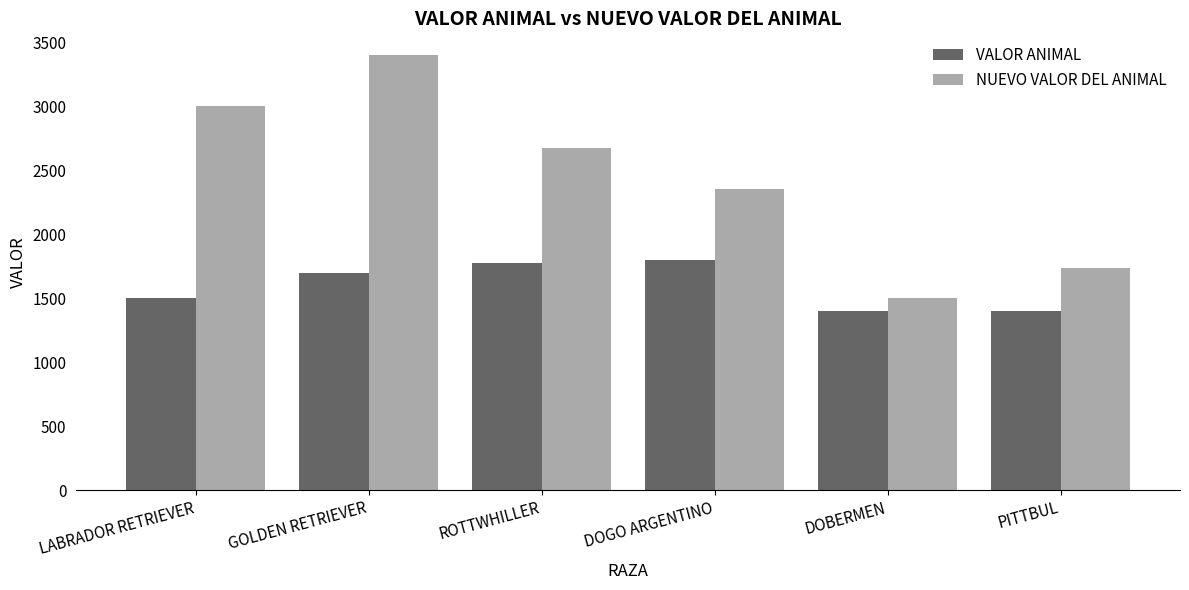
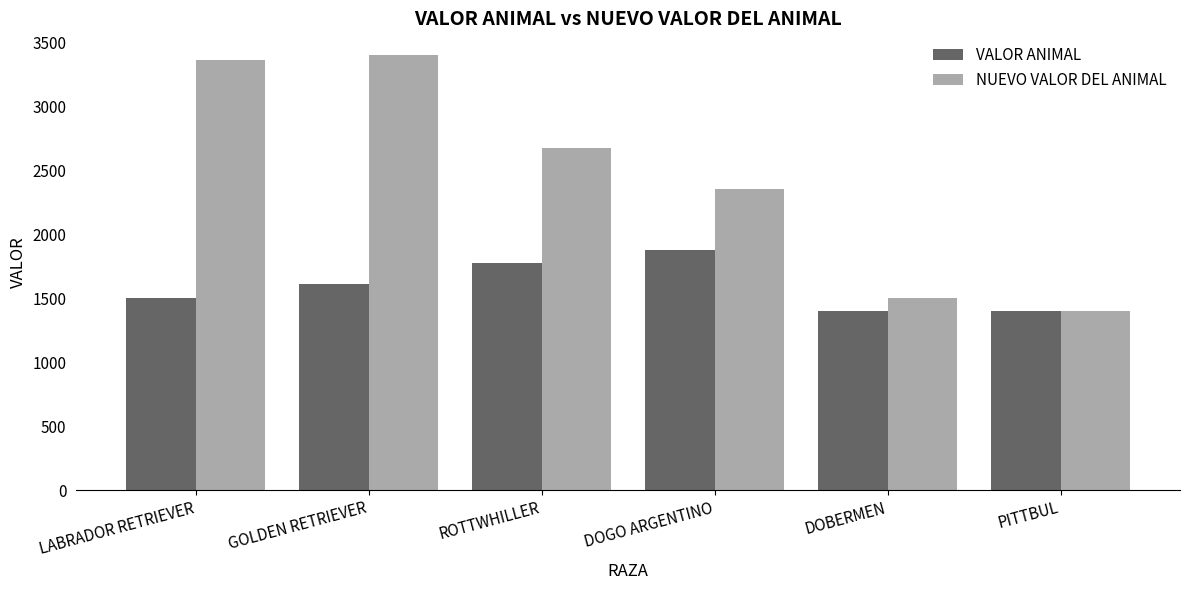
  {
    "VALOR ANIMAL": {
      "LABRADOR RETRIEVER": 1500,
-     "GOLDEN RETRIEVER": 1700,
+     "GOLDEN RETRIEVER": 1610,
      "ROTTWHILLER": 1780,
-     "DOGO ARGENTINO": 1800,
+     "DOGO ARGENTINO": 1880,
      "DOBERMEN": 1400,
      "PITTBUL": 1400
    },
    "NUEVO VALOR DEL ANIMAL": {
-     "LABRADOR RETRIEVER": 3000,
+     "LABRADOR RETRIEVER": 3360,
      "GOLDEN RETRIEVER": 3400,
      "ROTTWHILLER": 2670,
      "DOGO ARGENTINO": 2350,
      "DOBERMEN": 1500,
-     "PITTBUL": 1730
+     "PITTBUL": 1400
    }
  }
